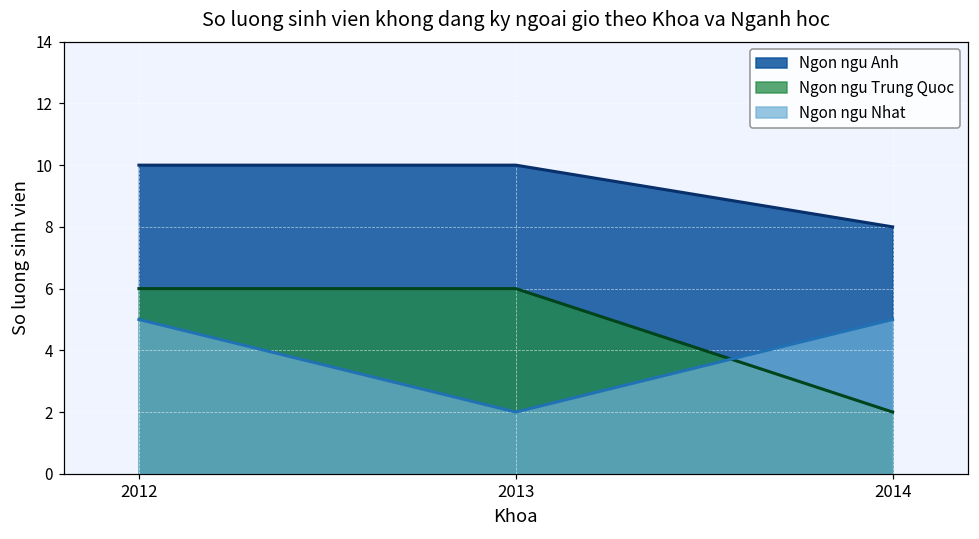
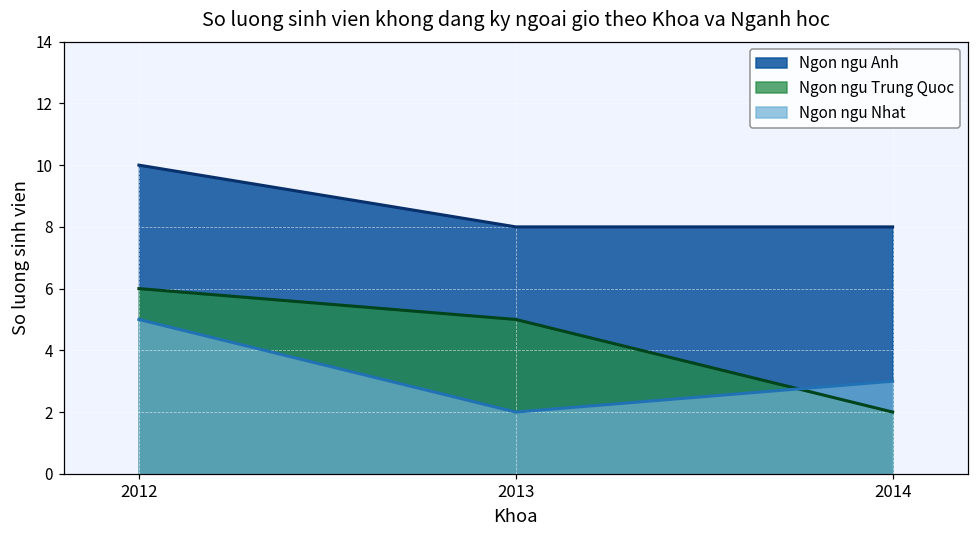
  {
    "Ngon ngu Anh": {
      "2012": 10,
-     "2013": 10,
+     "2013": 8,
      "2014": 8
    },
    "Ngon ngu Trung Quoc": {
      "2012": 6,
-     "2013": 6,
+     "2013": 5,
      "2014": 2
    },
    "Ngon ngu Nhat": {
      "2012": 5,
      "2013": 2,
-     "2014": 5
+     "2014": 3
    }
  }
